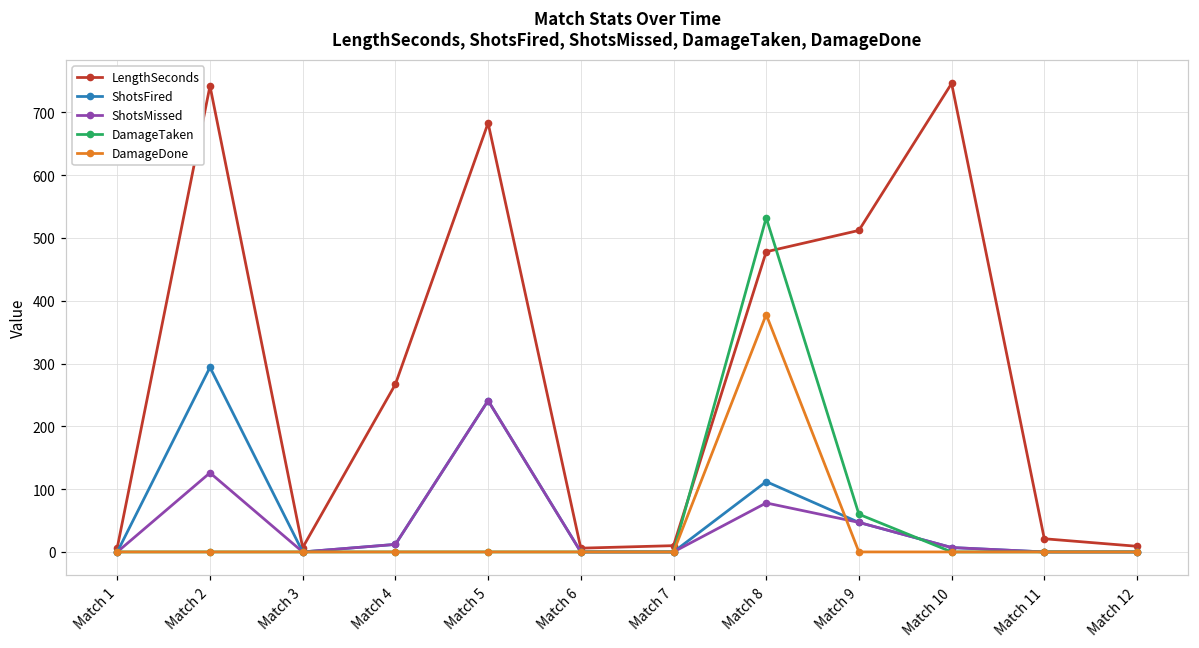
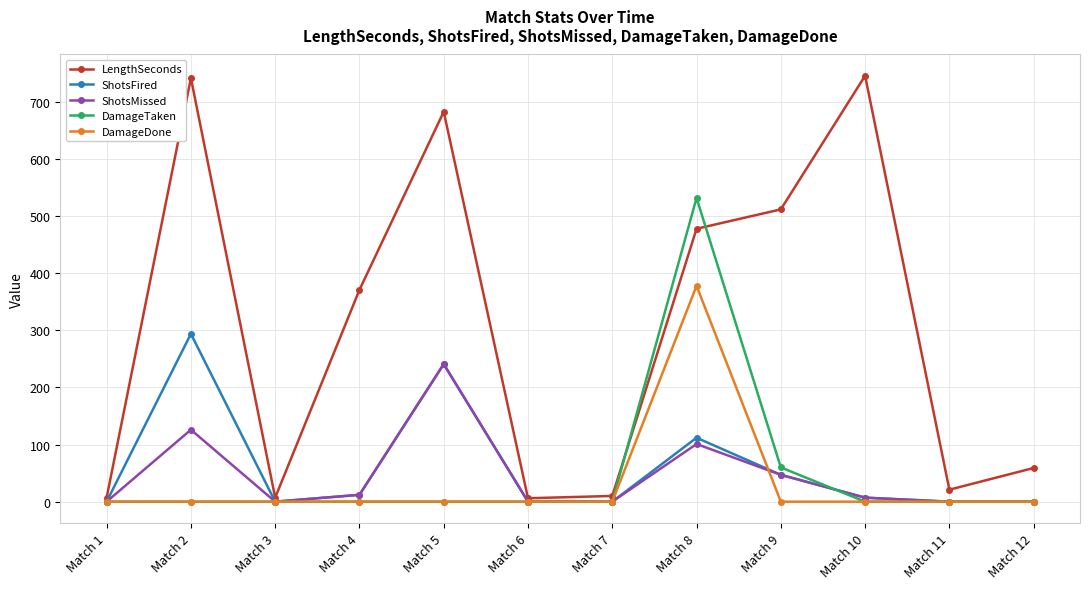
  {
    "LengthSeconds": {
      "Match 1": 10,
      "Match 2": 740,
      "Match 3": 10,
-     "Match 4": 270,
+     "Match 4": 370,
      "Match 5": 680,
      "Match 6": 10,
      "Match 7": 10,
      "Match 8": 480,
      "Match 9": 510,
      "Match 10": 750,
      "Match 11": 20,
-     "Match 12": 10
+     "Match 12": 60
    },
    "ShotsFired": {
      "Match 2": 290,
      "Match 8": 110
    },
    "ShotsMissed": {
      "Match 2": 130,
-     "Match 8": 80
+     "Match 8": 100
    },
    "DamageTaken": {
      "Match 8": 530,
      "Match 9": 60
    },
    "DamageDone": {
      "Match 8": 380,
      "Match 9": 0
    }
  }
